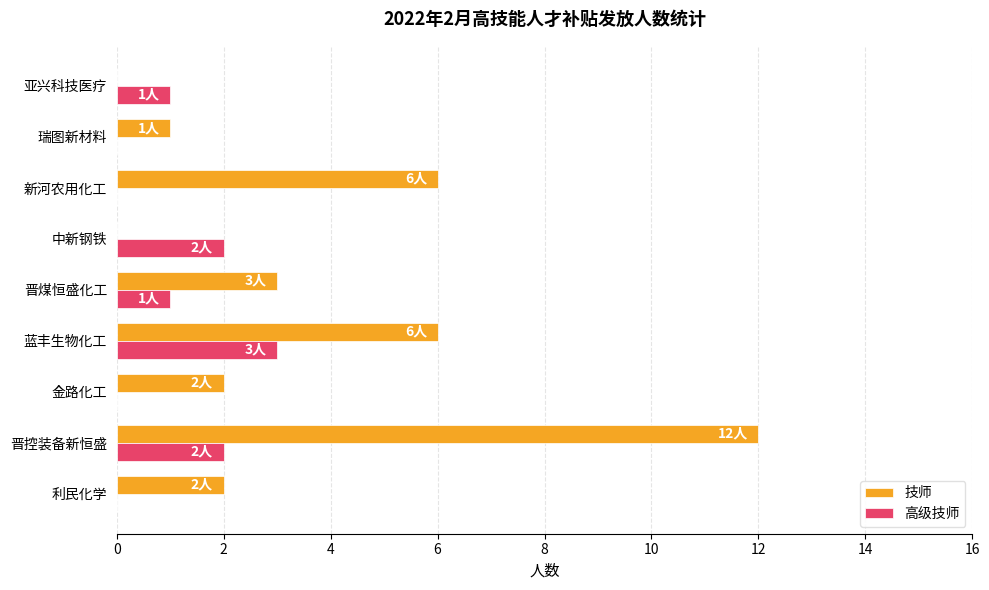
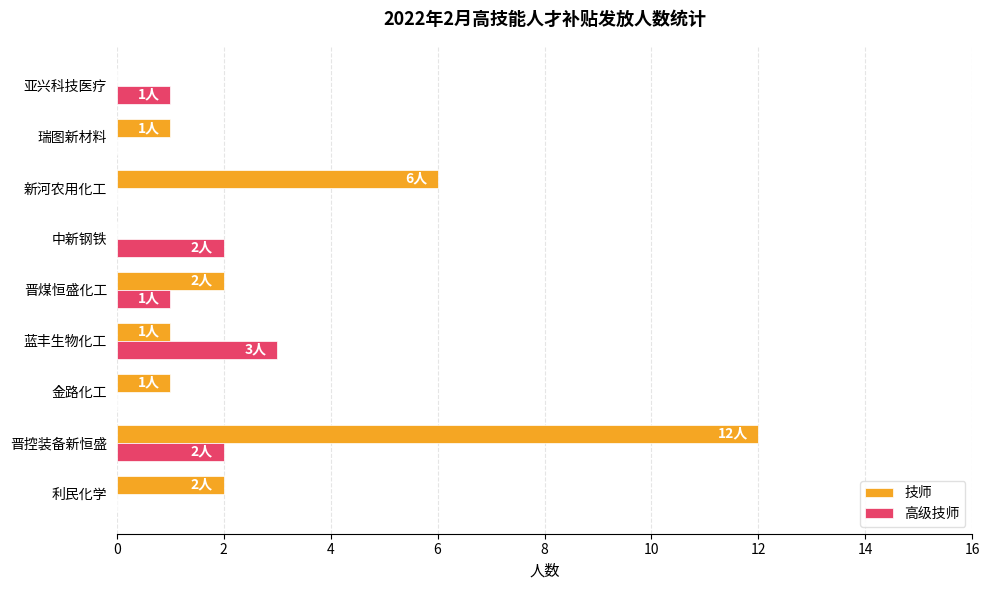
  {
    "技师": {
      "瑞图新材料": "1人",
      "新河农用化工": "6人",
-     "晋煤恒盛化工": "3人",
-     "蓝丰生物化工": "6人",
-     "金路化工": "2人",
+     "晋煤恒盛化工": "2人",
+     "蓝丰生物化工": "1人",
+     "金路化工": "1人",
      "晋控装备新恒盛": "12人",
      "利民化学": "2人"
    },
    "高级技师": {
      "亚兴科技医疗": "1人",
      "中新钢铁": "2人",
      "晋煤恒盛化工": "1人",
      "蓝丰生物化工": "3人",
      "晋控装备新恒盛": "2人"
    }
  }
